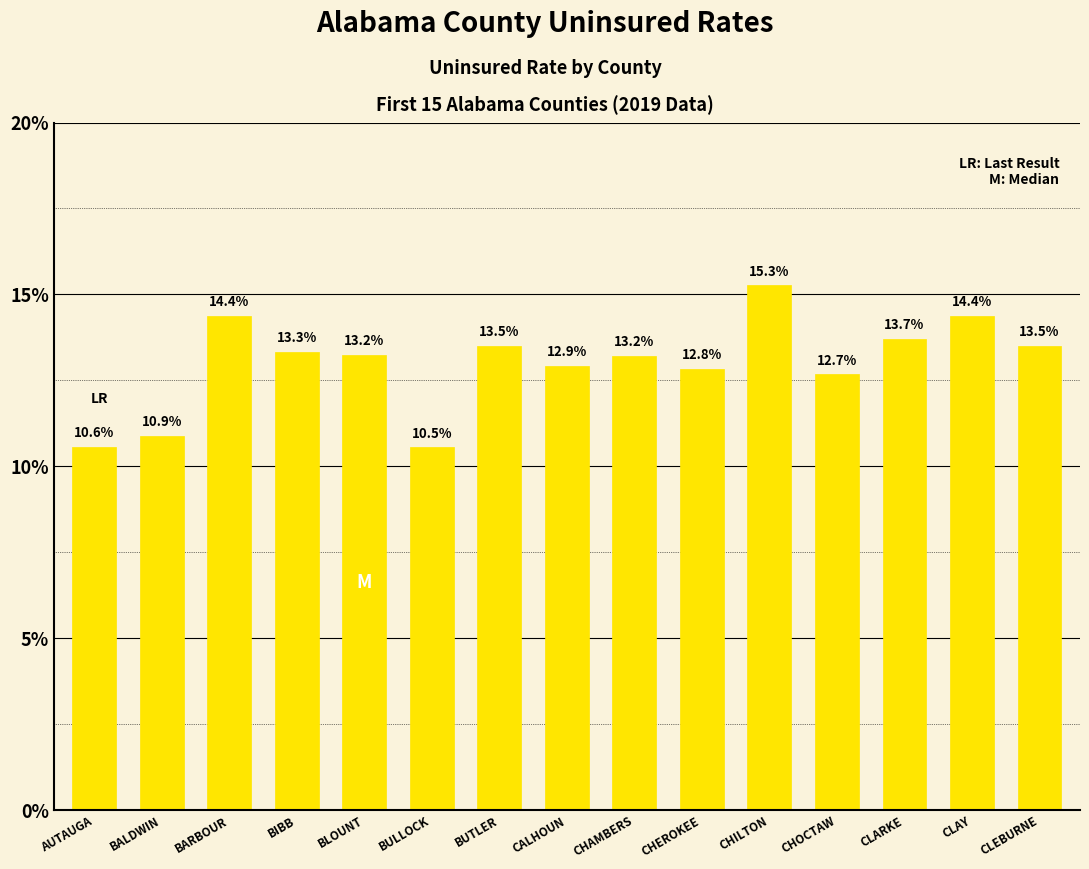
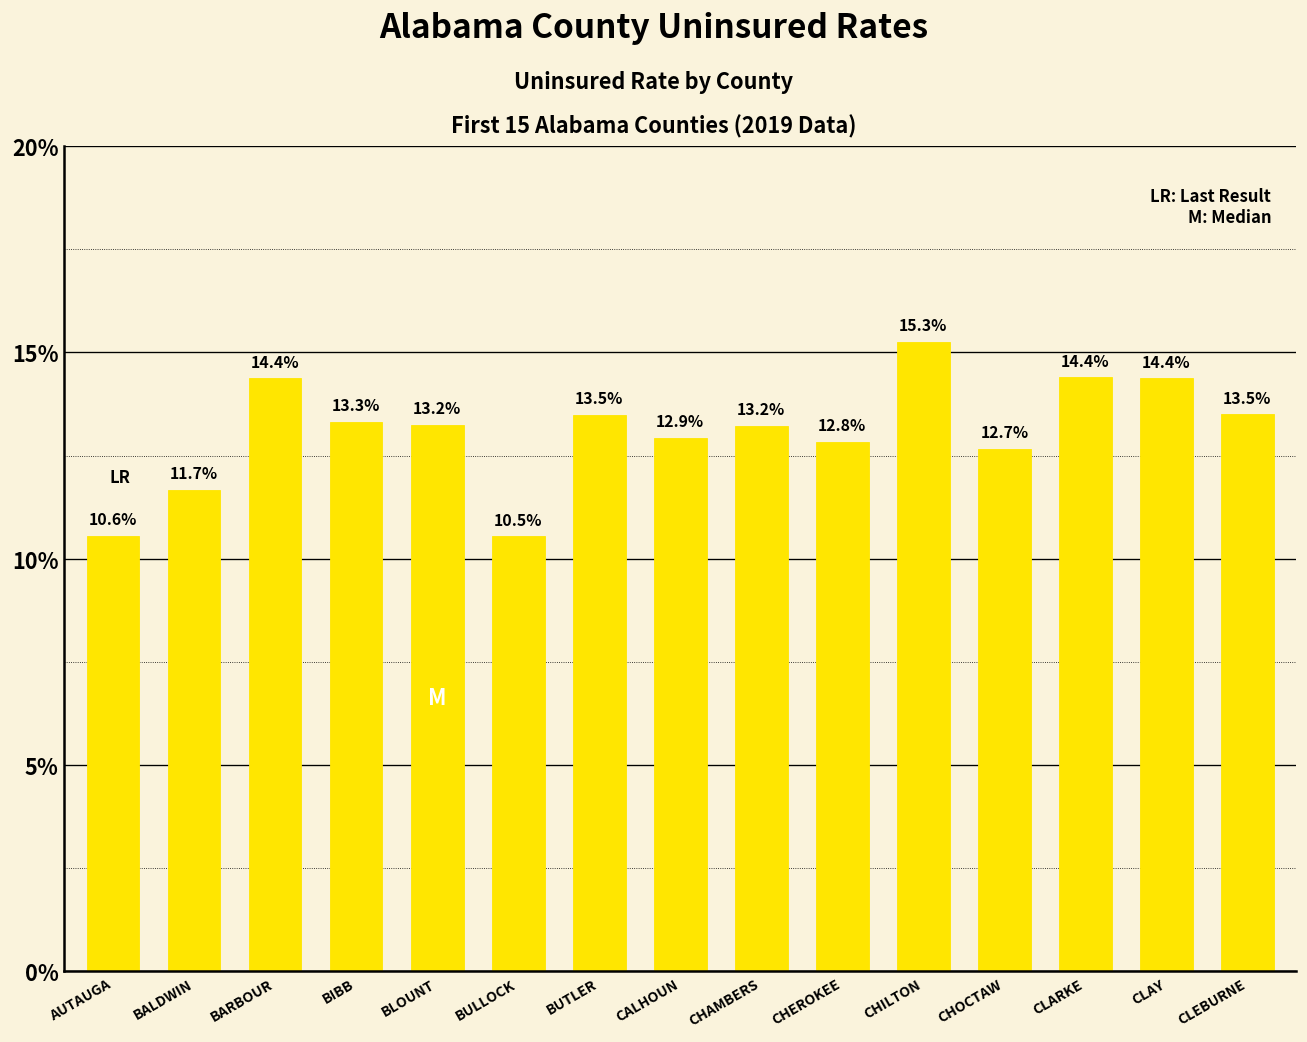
  {
    "AUTAUGA": "10.6%",
-   "BALDWIN": "10.9%",
+   "BALDWIN": "11.7%",
    "BARBOUR": "14.4%",
    "BIBB": "13.3%",
    "BLOUNT": "13.2%",
    "BULLOCK": "10.5%",
    "BUTLER": "13.5%",
    "CALHOUN": "12.9%",
    "CHAMBERS": "13.2%",
    "CHEROKEE": "12.8%",
    "CHILTON": "15.3%",
    "CHOCTAW": "12.7%",
-   "CLARKE": "13.7%",
+   "CLARKE": "14.4%",
    "CLAY": "14.4%",
    "CLEBURNE": "13.5%"
  }
